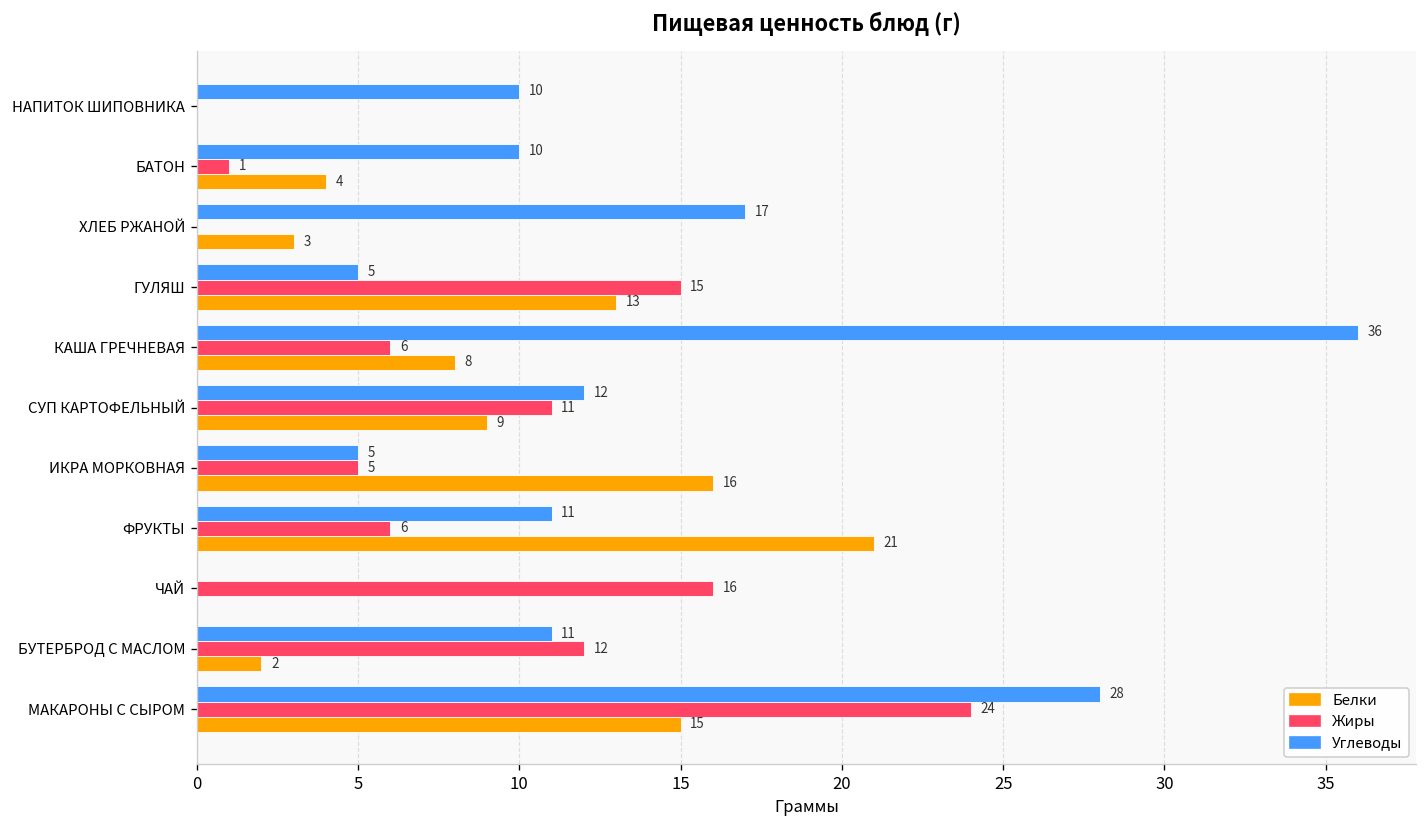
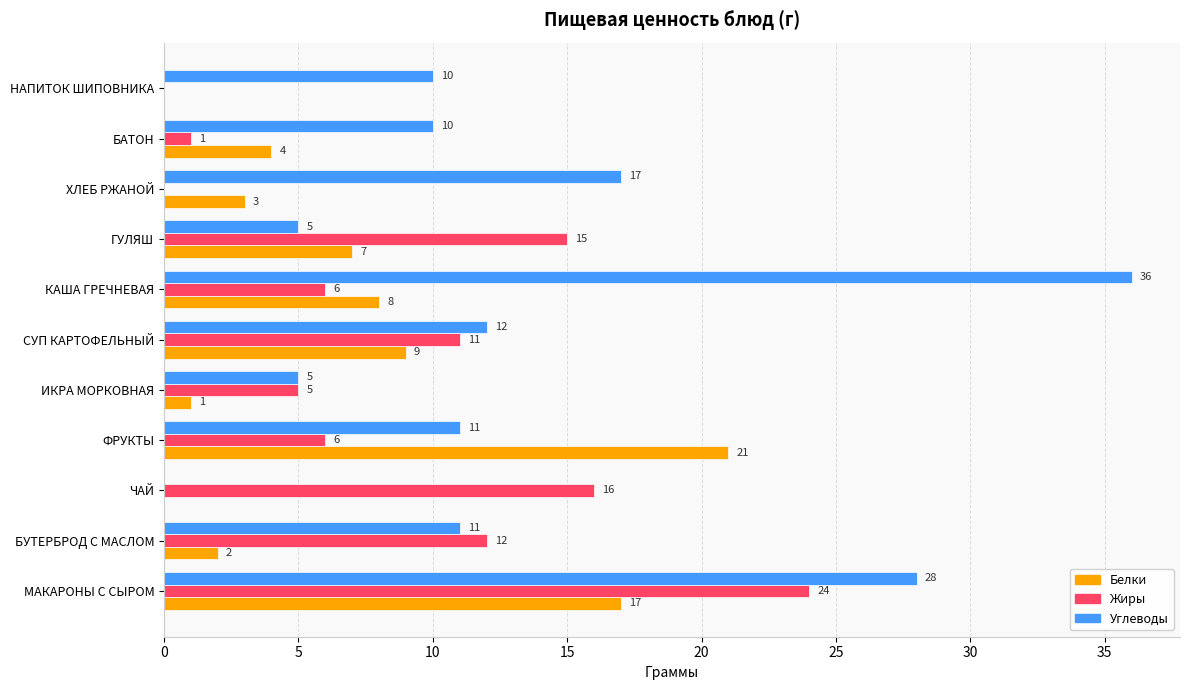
  {
    "Белки": {
      "БАТОН": 4,
      "ХЛЕБ РЖАНОЙ": 3,
-     "ГУЛЯШ": 13,
+     "ГУЛЯШ": 7,
      "КАША ГРЕЧНЕВАЯ": 8,
      "СУП КАРТОФЕЛЬНЫЙ": 9,
-     "ИКРА МОРКОВНАЯ": 16,
+     "ИКРА МОРКОВНАЯ": 1,
      "ФРУКТЫ": 21,
      "БУТЕРБРОД С МАСЛОМ": 2,
-     "МАКАРОНЫ С СЫРОМ": 15
+     "МАКАРОНЫ С СЫРОМ": 17
    },
    "Жиры": {
      "БАТОН": 1,
      "ГУЛЯШ": 15,
      "КАША ГРЕЧНЕВАЯ": 6,
      "СУП КАРТОФЕЛЬНЫЙ": 11,
      "ИКРА МОРКОВНАЯ": 5,
      "ФРУКТЫ": 6,
      "ЧАЙ": 16,
      "БУТЕРБРОД С МАСЛОМ": 12,
      "МАКАРОНЫ С СЫРОМ": 24
    },
    "Углеводы": {
      "НАПИТОК ШИПОВНИКА": 10,
      "БАТОН": 10,
      "ХЛЕБ РЖАНОЙ": 17,
      "ГУЛЯШ": 5,
      "КАША ГРЕЧНЕВАЯ": 36,
      "СУП КАРТОФЕЛЬНЫЙ": 12,
      "ИКРА МОРКОВНАЯ": 5,
      "ФРУКТЫ": 11,
      "БУТЕРБРОД С МАСЛОМ": 11,
      "МАКАРОНЫ С СЫРОМ": 28
    }
  }
